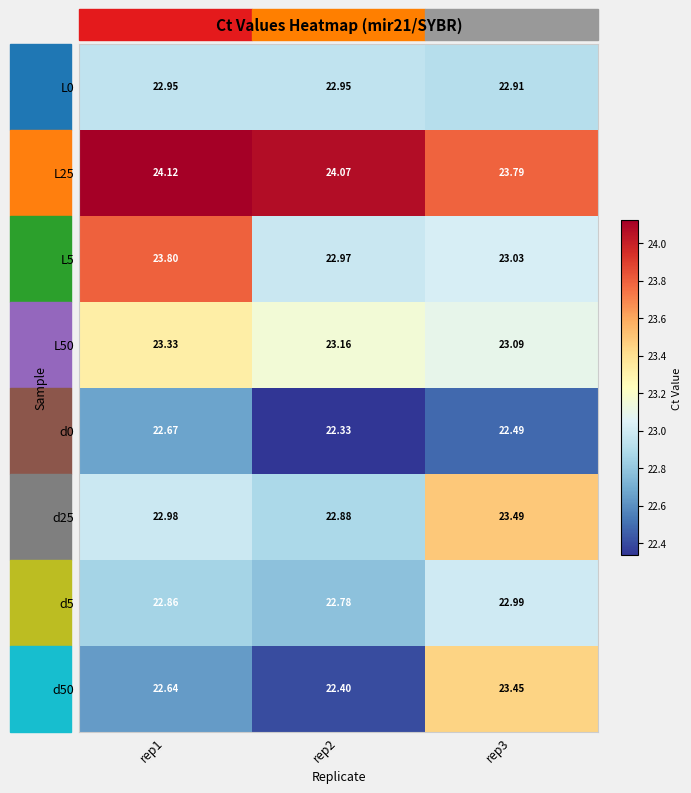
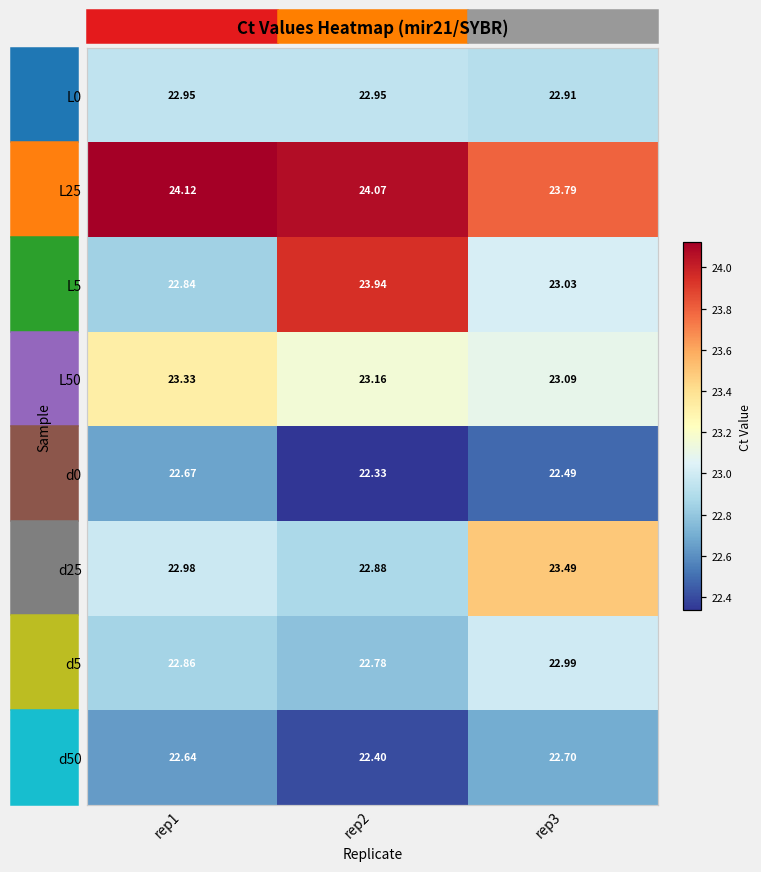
  {
    "L0": {
      "rep1": 22.95,
      "rep2": 22.95,
      "rep3": 22.91
    },
    "L25": {
      "rep1": 24.12,
      "rep2": 24.07,
      "rep3": 23.79
    },
    "L5": {
-     "rep1": 23.80,
-     "rep2": 22.97,
+     "rep1": 22.84,
+     "rep2": 23.94,
      "rep3": 23.03
    },
    "L50": {
      "rep1": 23.33,
      "rep2": 23.16,
      "rep3": 23.09
    },
    "d0": {
      "rep1": 22.67,
      "rep2": 22.33,
      "rep3": 22.49
    },
    "d25": {
      "rep1": 22.98,
      "rep2": 22.88,
      "rep3": 23.49
    },
    "d5": {
      "rep1": 22.86,
      "rep2": 22.78,
      "rep3": 22.99
    },
    "d50": {
      "rep1": 22.64,
      "rep2": 22.40,
-     "rep3": 23.45
+     "rep3": 22.70
    }
  }
